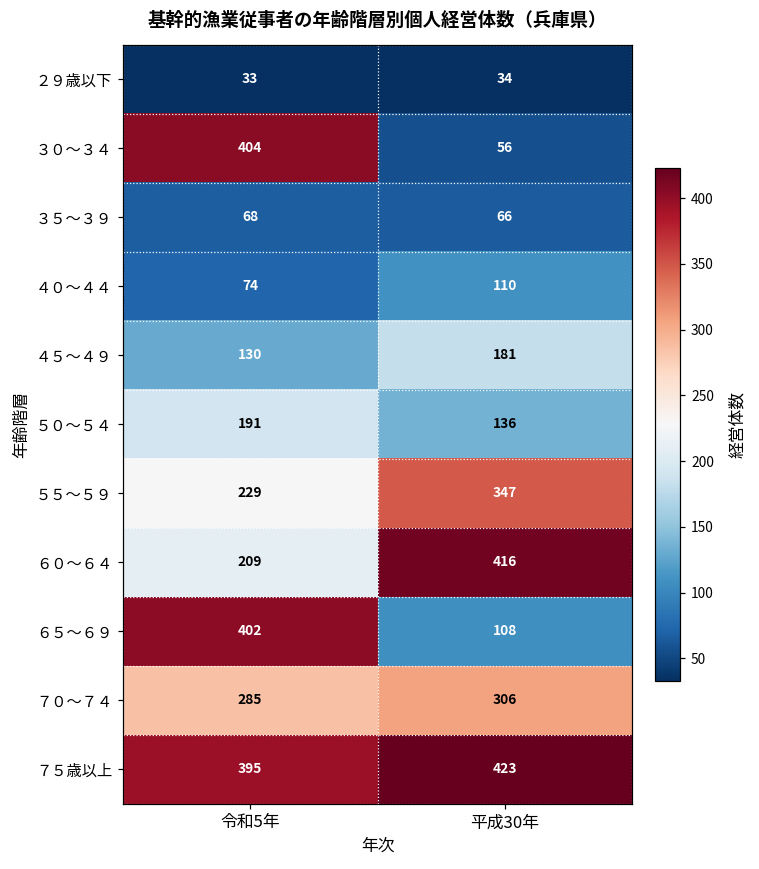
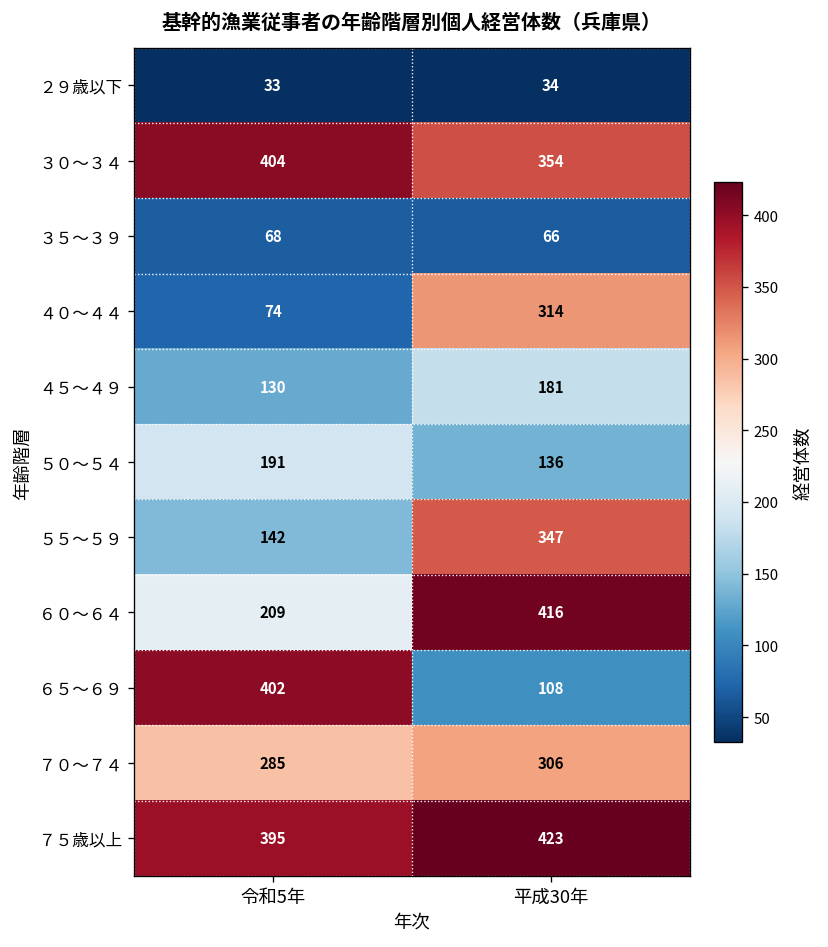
  {
    "２９歳以下": {
      "令和5年": 33,
      "平成30年": 34
    },
    "３０～３４": {
      "令和5年": 404,
-     "平成30年": 56
+     "平成30年": 354
    },
    "３５～３９": {
      "令和5年": 68,
      "平成30年": 66
    },
    "４０～４４": {
      "令和5年": 74,
-     "平成30年": 110
+     "平成30年": 314
    },
    "４５～４９": {
      "令和5年": 130,
      "平成30年": 181
    },
    "５０～５４": {
      "令和5年": 191,
      "平成30年": 136
    },
    "５５～５９": {
-     "令和5年": 229,
+     "令和5年": 142,
      "平成30年": 347
    },
    "６０～６４": {
      "令和5年": 209,
      "平成30年": 416
    },
    "６５～６９": {
      "令和5年": 402,
      "平成30年": 108
    },
    "７０～７４": {
      "令和5年": 285,
      "平成30年": 306
    },
    "７５歳以上": {
      "令和5年": 395,
      "平成30年": 423
    }
  }
